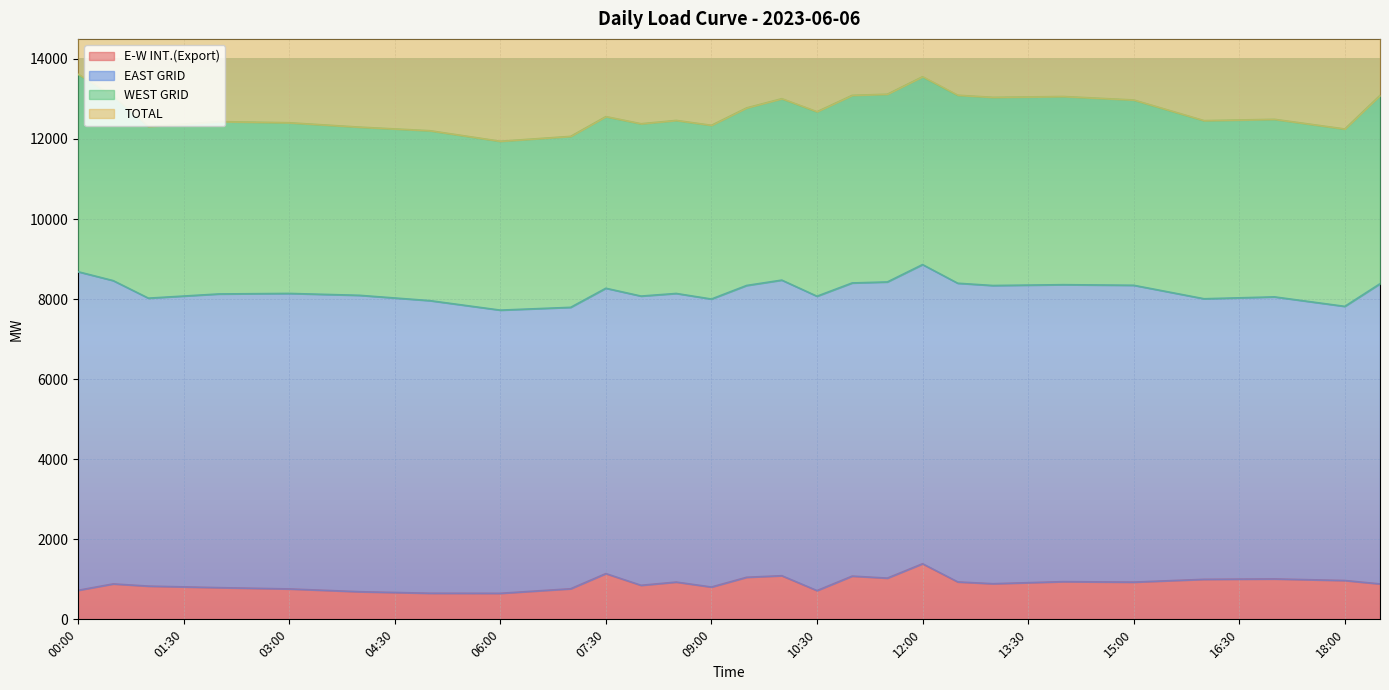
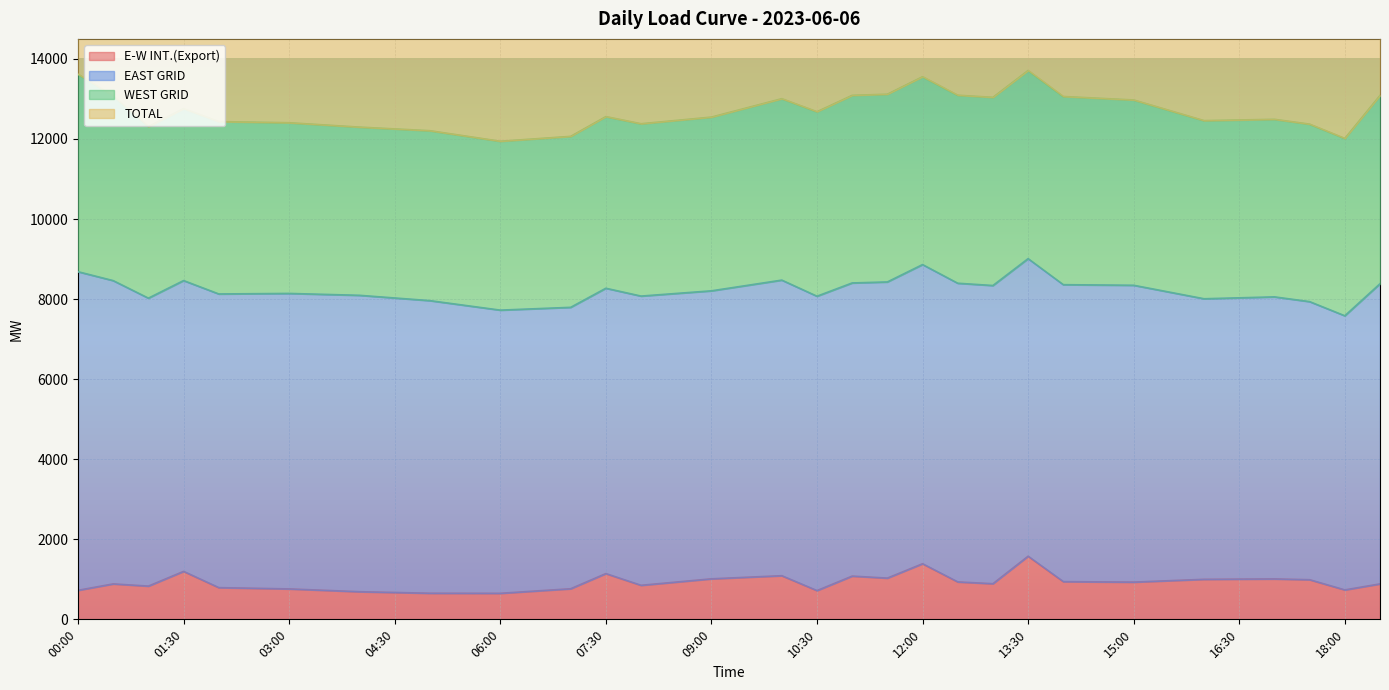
  {
    "E-W INT.(Export)": {
      "00:00": 700,
-     "01:30": 800,
+     "01:30": 1200,
      "03:00": 800,
      "04:30": 700,
      "06:00": 700,
      "07:30": 1100,
-     "09:00": 800,
+     "09:00": 1000,
      "10:30": 700,
      "12:00": 1400,
-     "13:30": 900,
+     "13:30": 1600,
      "15:00": 900,
      "16:30": 1000,
-     "18:00": 1000
+     "18:00": 700
    },
    "EAST GRID": {
      "00:00": 8000,
      "01:30": 7300,
      "03:00": 7400,
      "04:30": 7400,
      "06:00": 7100,
      "07:30": 7100,
      "09:00": 7200,
      "10:30": 7400,
      "12:00": 7500,
      "13:30": 7400,
      "15:00": 7400,
      "16:30": 7000,
      "18:00": 6800
    },
    "WEST GRID": {
      "00:00": 4900,
      "03:00": 4300,
      "04:30": 4200,
      "06:00": 4200,
      "07:30": 4300,
      "09:00": 4300,
      "10:30": 4600,
      "12:00": 4700,
      "13:30": 4700,
      "15:00": 4600,
      "16:30": 4400,
      "18:00": 4400
    }
  }
